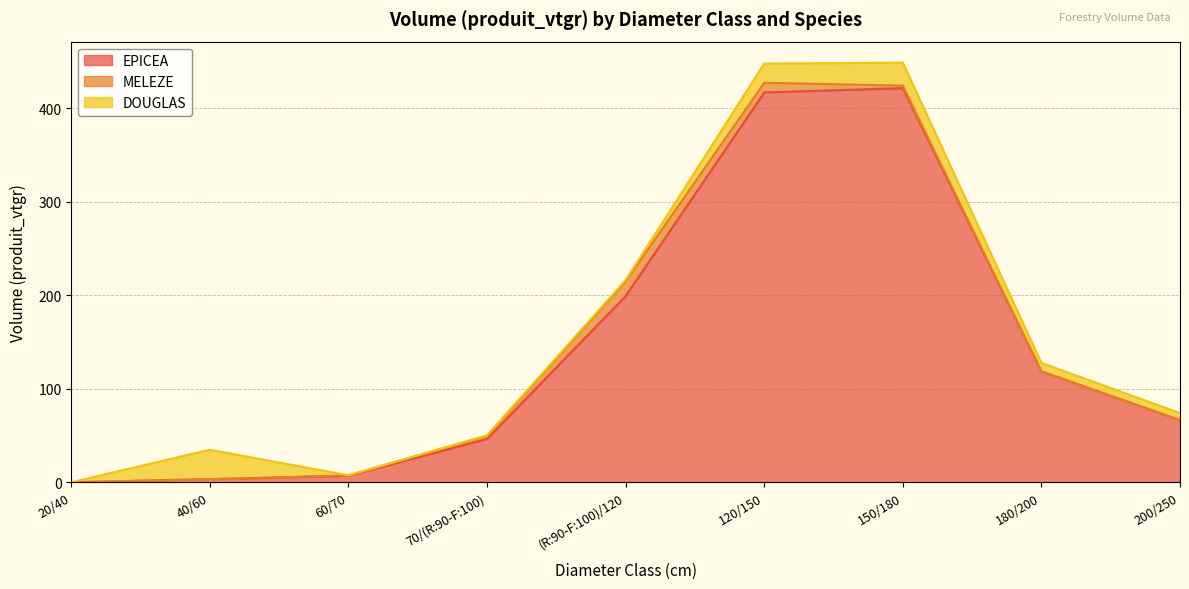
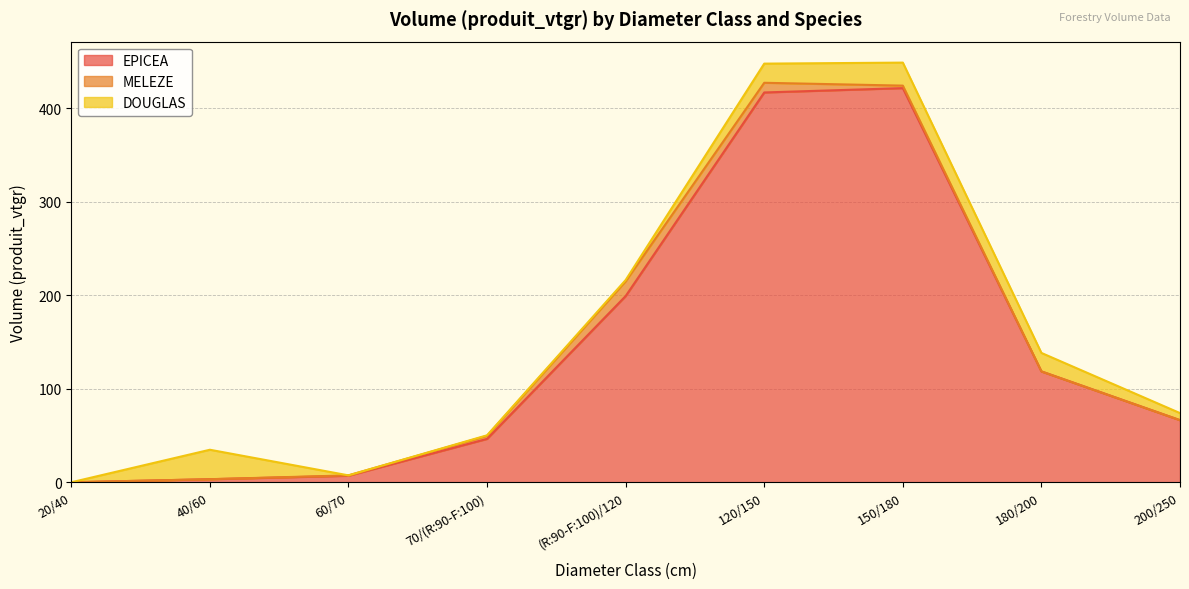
  {
    "DOUGLAS": {
      "40/60": 30,
      "120/150": 20,
      "150/180": 20,
-     "180/200": 10,
+     "180/200": 20,
      "200/250": 10
    }
  }
